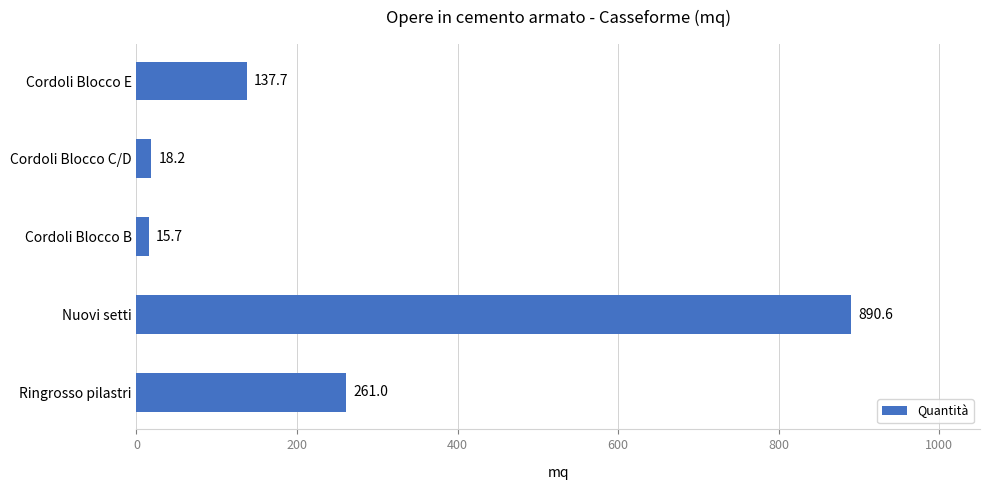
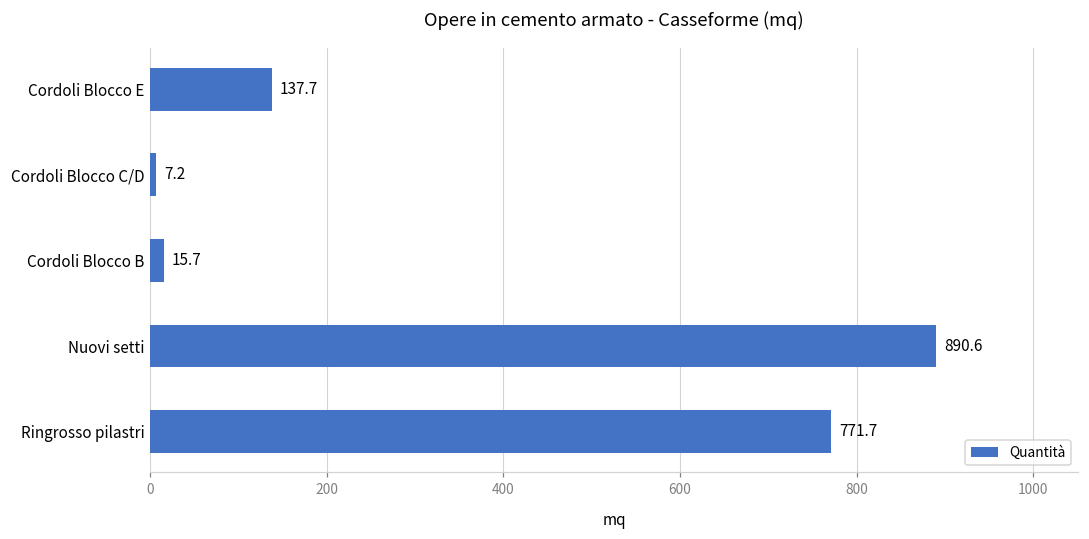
  {
    "Cordoli Blocco E": 137.7,
-   "Cordoli Blocco C/D": 18.2,
+   "Cordoli Blocco C/D": 7.2,
    "Cordoli Blocco B": 15.7,
    "Nuovi setti": 890.6,
-   "Ringrosso pilastri": 261.0
+   "Ringrosso pilastri": 771.7
  }
